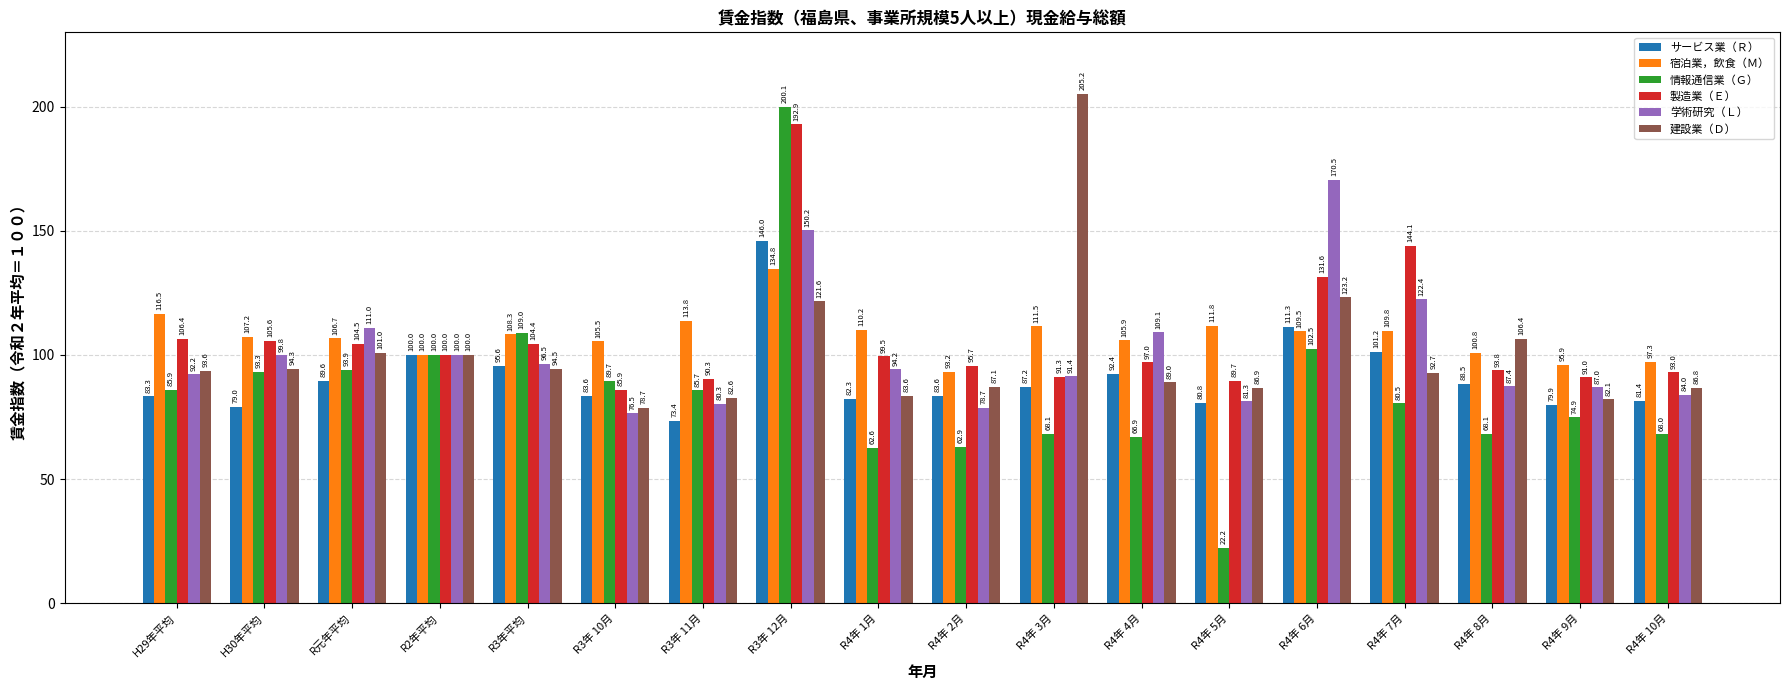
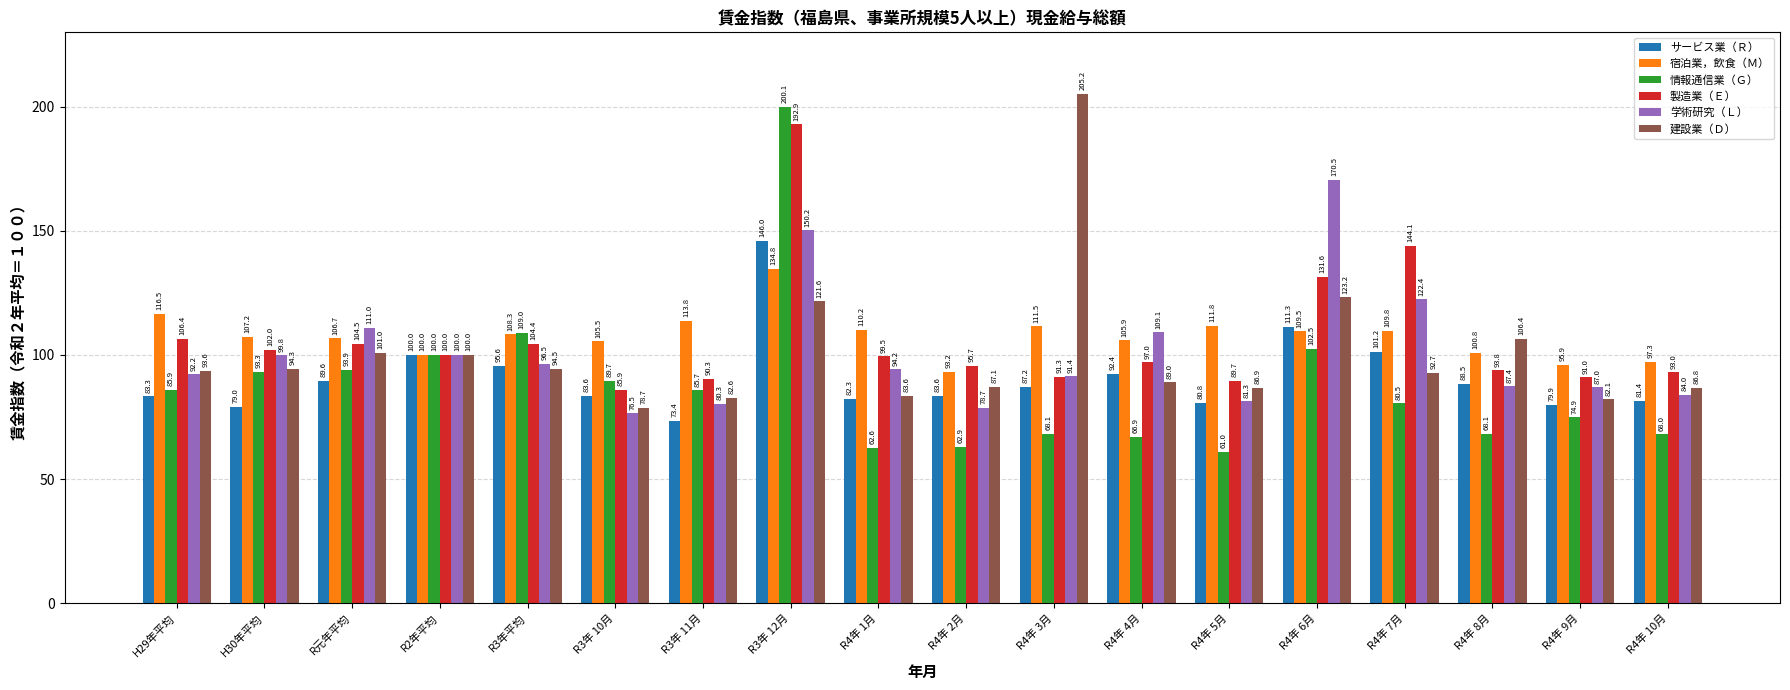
  {
    "サービス業（Ｒ）": {
      "H29年平均": 83.3,
      "H30年平均": 79.0,
      "R元年平均": 89.6,
      "R2年平均": 100.0,
      "R3年平均": 95.6,
      "R3年 10月": 83.6,
      "R3年 11月": 73.4,
      "R3年 12月": 146.0,
      "R4年 1月": 82.3,
      "R4年 2月": 83.6,
      "R4年 3月": 87.2,
      "R4年 4月": 92.4,
      "R4年 5月": 80.8,
      "R4年 6月": 111.3,
      "R4年 7月": 101.2,
      "R4年 8月": 88.5,
      "R4年 9月": 79.9,
      "R4年 10月": 81.4
    },
    "宿泊業，飲食（Ｍ）": {
      "H29年平均": 116.5,
      "H30年平均": 107.2,
      "R元年平均": 106.7,
      "R2年平均": 100.0,
      "R3年平均": 108.3,
      "R3年 10月": 105.5,
      "R3年 11月": 113.8,
      "R3年 12月": 134.8,
      "R4年 1月": 110.2,
      "R4年 2月": 93.2,
      "R4年 3月": 111.5,
      "R4年 4月": 105.9,
      "R4年 5月": 111.8,
      "R4年 6月": 109.5,
      "R4年 7月": 109.8,
      "R4年 8月": 100.8,
      "R4年 9月": 95.9,
      "R4年 10月": 97.3
    },
    "情報通信業（Ｇ）": {
      "H29年平均": 85.9,
      "H30年平均": 93.3,
      "R元年平均": 93.9,
      "R2年平均": 100.0,
      "R3年平均": 109.0,
      "R3年 10月": 89.7,
      "R3年 11月": 85.7,
      "R3年 12月": 200.1,
      "R4年 1月": 62.6,
      "R4年 2月": 62.9,
      "R4年 3月": 68.1,
      "R4年 4月": 66.9,
-     "R4年 5月": 22.2,
+     "R4年 5月": 61.0,
      "R4年 6月": 102.5,
      "R4年 7月": 80.5,
      "R4年 8月": 68.1,
      "R4年 9月": 74.9,
      "R4年 10月": 68.0
    },
    "製造業（Ｅ）": {
      "H29年平均": 106.4,
-     "H30年平均": 105.6,
+     "H30年平均": 102.0,
      "R元年平均": 104.5,
      "R2年平均": 100.0,
      "R3年平均": 104.4,
      "R3年 10月": 85.9,
      "R3年 11月": 90.3,
      "R3年 12月": 192.9,
      "R4年 1月": 99.5,
      "R4年 2月": 95.7,
      "R4年 3月": 91.3,
      "R4年 4月": 97.0,
      "R4年 5月": 89.7,
      "R4年 6月": 131.6,
      "R4年 7月": 144.1,
      "R4年 8月": 93.8,
      "R4年 9月": 91.0,
      "R4年 10月": 93.0
    },
    "学術研究（Ｌ）": {
      "H29年平均": 92.2,
      "H30年平均": 99.8,
      "R元年平均": 111.0,
      "R2年平均": 100.0,
      "R3年平均": 96.5,
      "R3年 10月": 76.5,
      "R3年 11月": 80.3,
      "R3年 12月": 150.2,
      "R4年 1月": 94.2,
      "R4年 2月": 78.7,
      "R4年 3月": 91.4,
      "R4年 4月": 109.1,
      "R4年 5月": 81.3,
      "R4年 6月": 170.5,
      "R4年 7月": 122.4,
      "R4年 8月": 87.4,
      "R4年 9月": 87.0,
      "R4年 10月": 84.0
    },
    "建設業（Ｄ）": {
      "H29年平均": 93.6,
      "H30年平均": 94.3,
      "R元年平均": 101.0,
      "R2年平均": 100.0,
      "R3年平均": 94.5,
      "R3年 10月": 78.7,
      "R3年 11月": 82.6,
      "R3年 12月": 121.6,
      "R4年 1月": 83.6,
      "R4年 2月": 87.1,
      "R4年 3月": 205.2,
      "R4年 4月": 89.0,
      "R4年 5月": 86.9,
      "R4年 6月": 123.2,
      "R4年 7月": 92.7,
      "R4年 8月": 106.4,
      "R4年 9月": 82.1,
      "R4年 10月": 86.8
    }
  }
